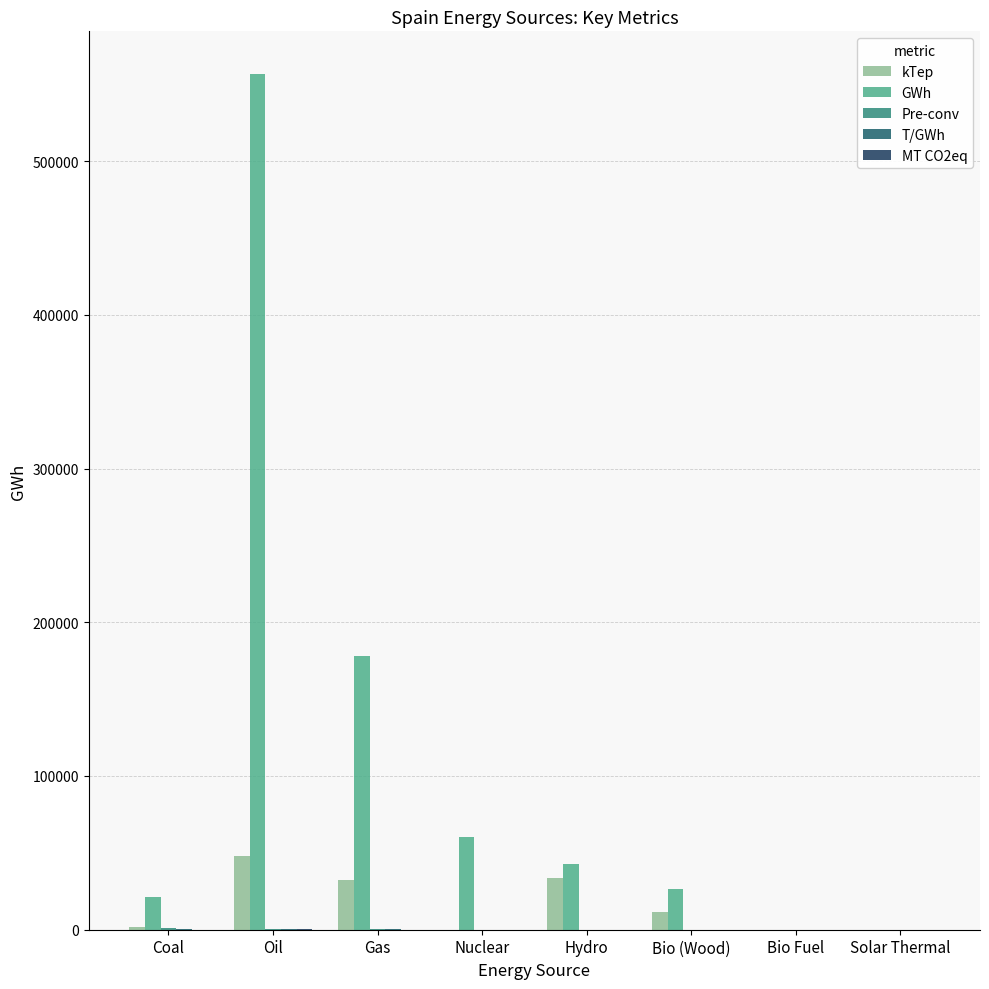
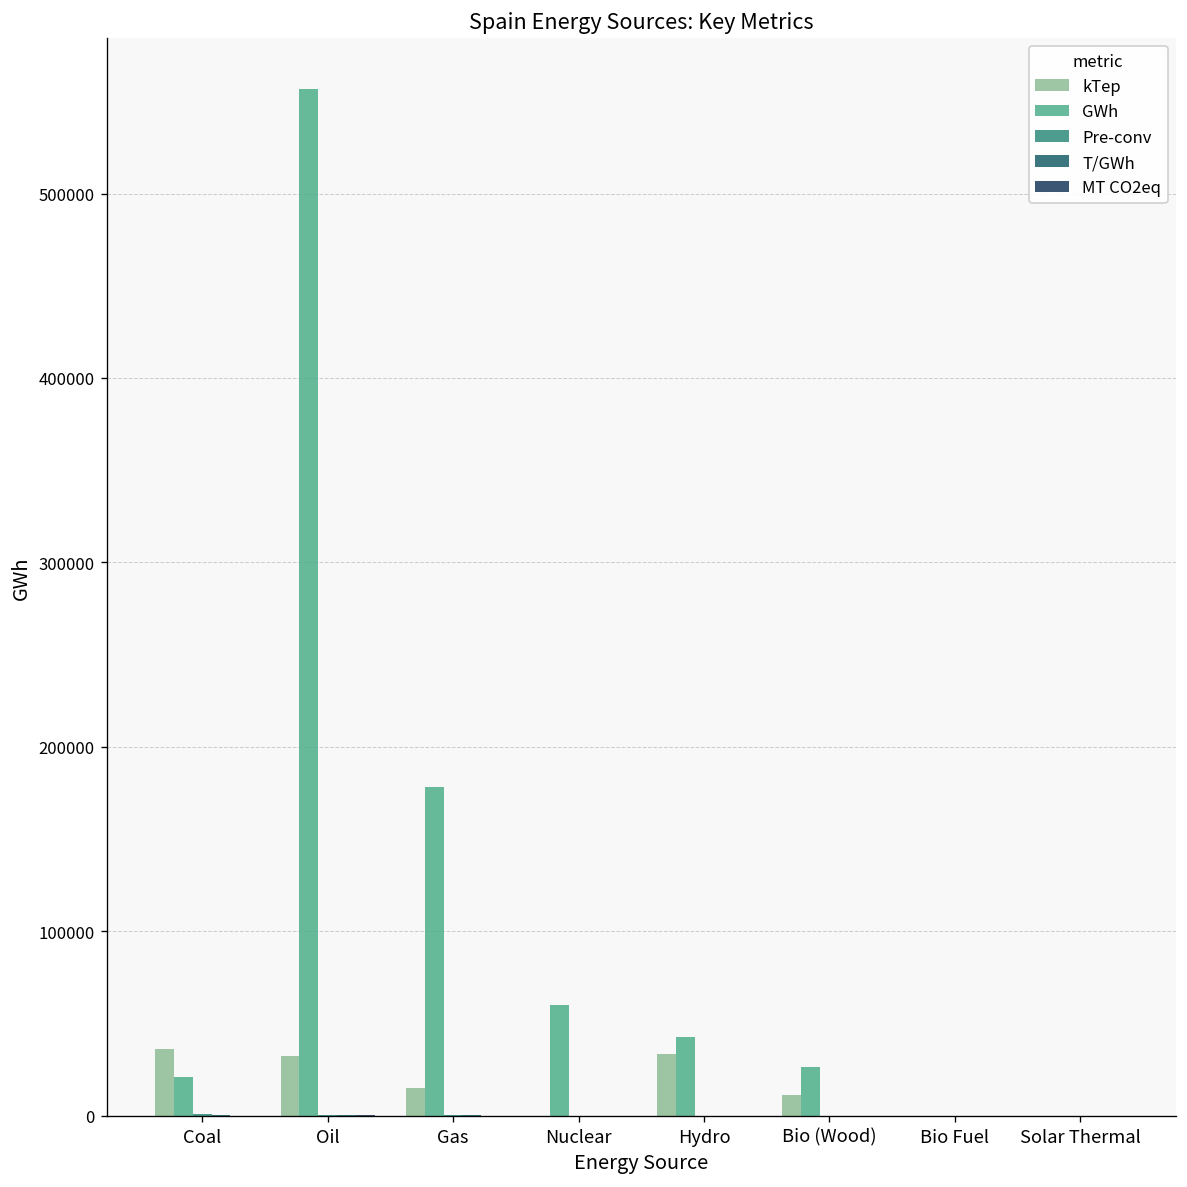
  {
    "kTep": {
-     "Coal": 2000,
-     "Oil": 48000,
-     "Gas": 33000,
+     "Coal": 36000,
+     "Oil": 33000,
+     "Gas": 15000,
      "Nuclear": 0,
      "Hydro": 33000,
      "Bio (Wood)": 11000,
      "Bio Fuel": 0,
      "Solar Thermal": 0
    }
  }
